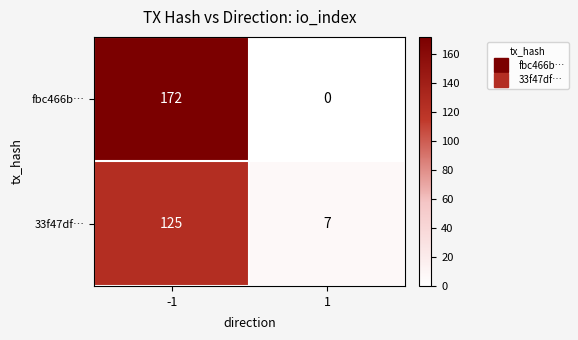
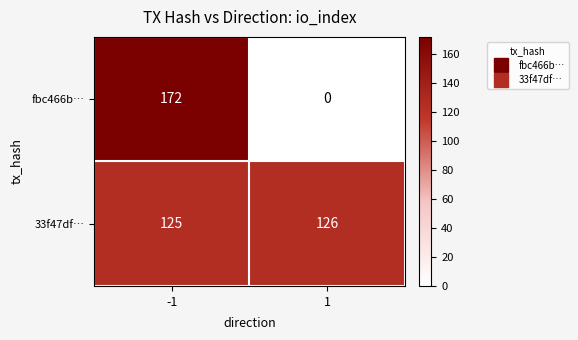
  {
    "fbc466b…": {
      "-1": 172,
      "1": 0
    },
    "33f47df…": {
      "-1": 125,
-     "1": 7
+     "1": 126
    }
  }
